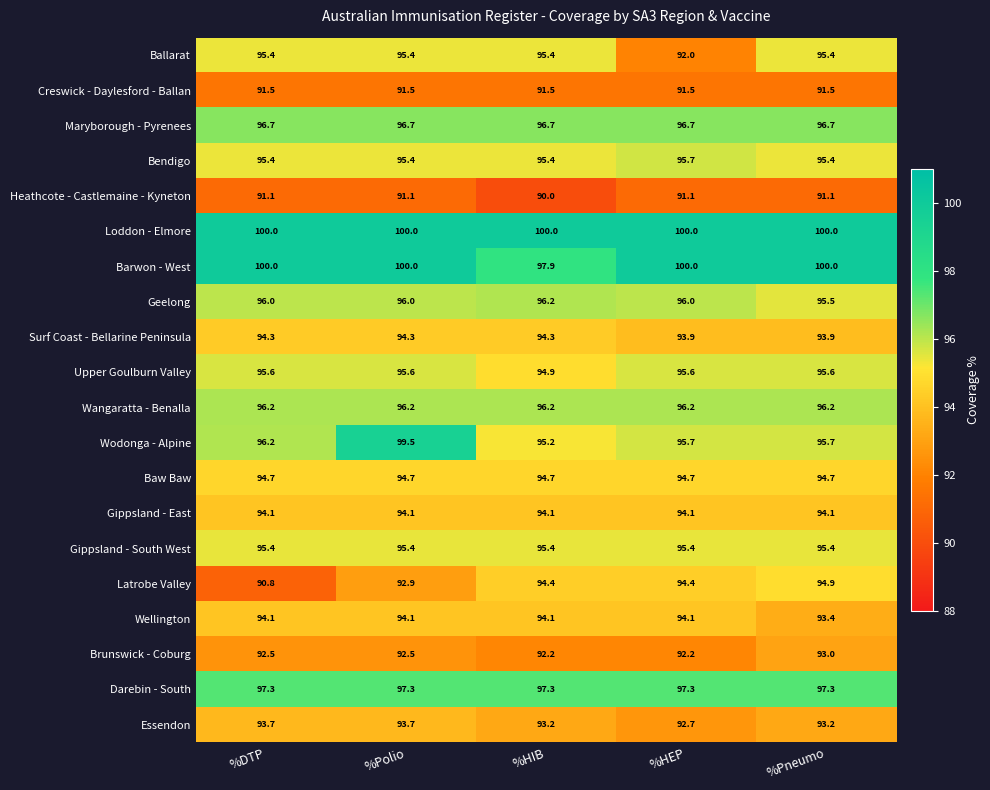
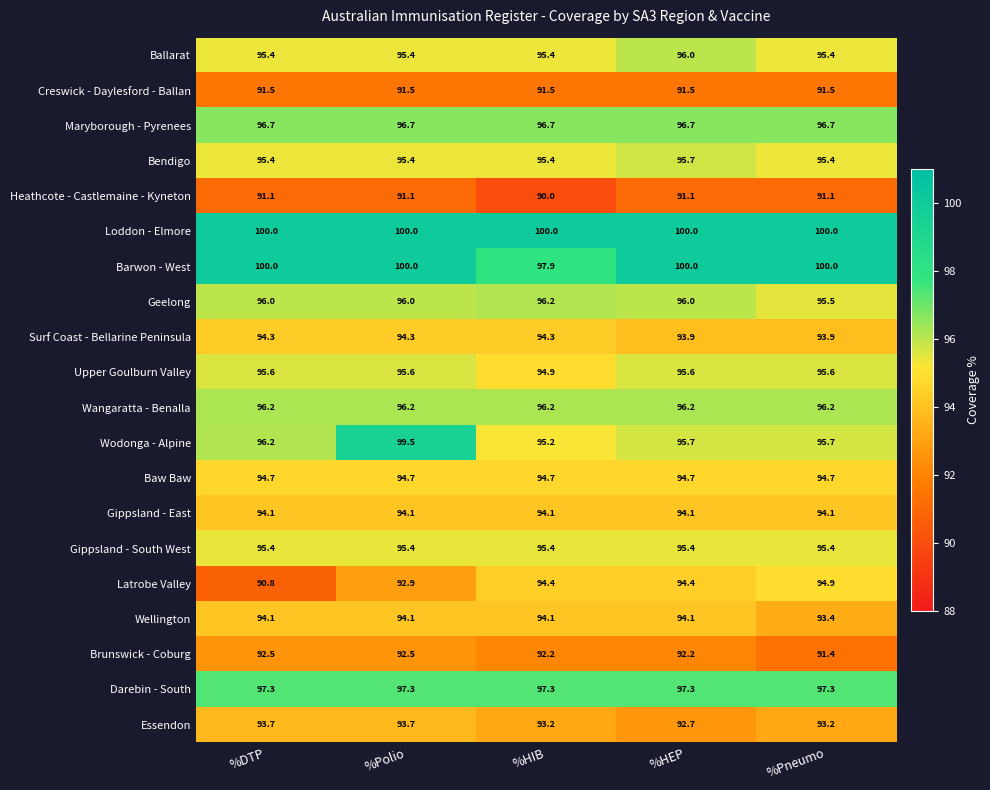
  {
    "Ballarat": {
      "%DTP": 95.4,
      "%Polio": 95.4,
      "%HIB": 95.4,
-     "%HEP": 92.0,
+     "%HEP": 96.0,
      "%Pneumo": 95.4
    },
    "Creswick - Daylesford - Ballan": {
      "%DTP": 91.5,
      "%Polio": 91.5,
      "%HIB": 91.5,
      "%HEP": 91.5,
      "%Pneumo": 91.5
    },
    "Maryborough - Pyrenees": {
      "%DTP": 96.7,
      "%Polio": 96.7,
      "%HIB": 96.7,
      "%HEP": 96.7,
      "%Pneumo": 96.7
    },
    "Bendigo": {
      "%DTP": 95.4,
      "%Polio": 95.4,
      "%HIB": 95.4,
      "%HEP": 95.7,
      "%Pneumo": 95.4
    },
    "Heathcote - Castlemaine - Kyneton": {
      "%DTP": 91.1,
      "%Polio": 91.1,
      "%HIB": 90.0,
      "%HEP": 91.1,
      "%Pneumo": 91.1
    },
    "Loddon - Elmore": {
      "%DTP": 100.0,
      "%Polio": 100.0,
      "%HIB": 100.0,
      "%HEP": 100.0,
      "%Pneumo": 100.0
    },
    "Barwon - West": {
      "%DTP": 100.0,
      "%Polio": 100.0,
      "%HIB": 97.9,
      "%HEP": 100.0,
      "%Pneumo": 100.0
    },
    "Geelong": {
      "%DTP": 96.0,
      "%Polio": 96.0,
      "%HIB": 96.2,
      "%HEP": 96.0,
      "%Pneumo": 95.5
    },
    "Surf Coast - Bellarine Peninsula": {
      "%DTP": 94.3,
      "%Polio": 94.3,
      "%HIB": 94.3,
      "%HEP": 93.9,
      "%Pneumo": 93.9
    },
    "Upper Goulburn Valley": {
      "%DTP": 95.6,
      "%Polio": 95.6,
      "%HIB": 94.9,
      "%HEP": 95.6,
      "%Pneumo": 95.6
    },
    "Wangaratta - Benalla": {
      "%DTP": 96.2,
      "%Polio": 96.2,
      "%HIB": 96.2,
      "%HEP": 96.2,
      "%Pneumo": 96.2
    },
    "Wodonga - Alpine": {
      "%DTP": 96.2,
      "%Polio": 99.5,
      "%HIB": 95.2,
      "%HEP": 95.7,
      "%Pneumo": 95.7
    },
    "Baw Baw": {
      "%DTP": 94.7,
      "%Polio": 94.7,
      "%HIB": 94.7,
      "%HEP": 94.7,
      "%Pneumo": 94.7
    },
    "Gippsland - East": {
      "%DTP": 94.1,
      "%Polio": 94.1,
      "%HIB": 94.1,
      "%HEP": 94.1,
      "%Pneumo": 94.1
    },
    "Gippsland - South West": {
      "%DTP": 95.4,
      "%Polio": 95.4,
      "%HIB": 95.4,
      "%HEP": 95.4,
      "%Pneumo": 95.4
    },
    "Latrobe Valley": {
      "%DTP": 90.8,
      "%Polio": 92.9,
      "%HIB": 94.4,
      "%HEP": 94.4,
      "%Pneumo": 94.9
    },
    "Wellington": {
      "%DTP": 94.1,
      "%Polio": 94.1,
      "%HIB": 94.1,
      "%HEP": 94.1,
      "%Pneumo": 93.4
    },
    "Brunswick - Coburg": {
      "%DTP": 92.5,
      "%Polio": 92.5,
      "%HIB": 92.2,
      "%HEP": 92.2,
-     "%Pneumo": 93.0
+     "%Pneumo": 91.4
    },
    "Darebin - South": {
      "%DTP": 97.3,
      "%Polio": 97.3,
      "%HIB": 97.3,
      "%HEP": 97.3,
      "%Pneumo": 97.3
    },
    "Essendon": {
      "%DTP": 93.7,
      "%Polio": 93.7,
      "%HIB": 93.2,
      "%HEP": 92.7,
      "%Pneumo": 93.2
    }
  }
